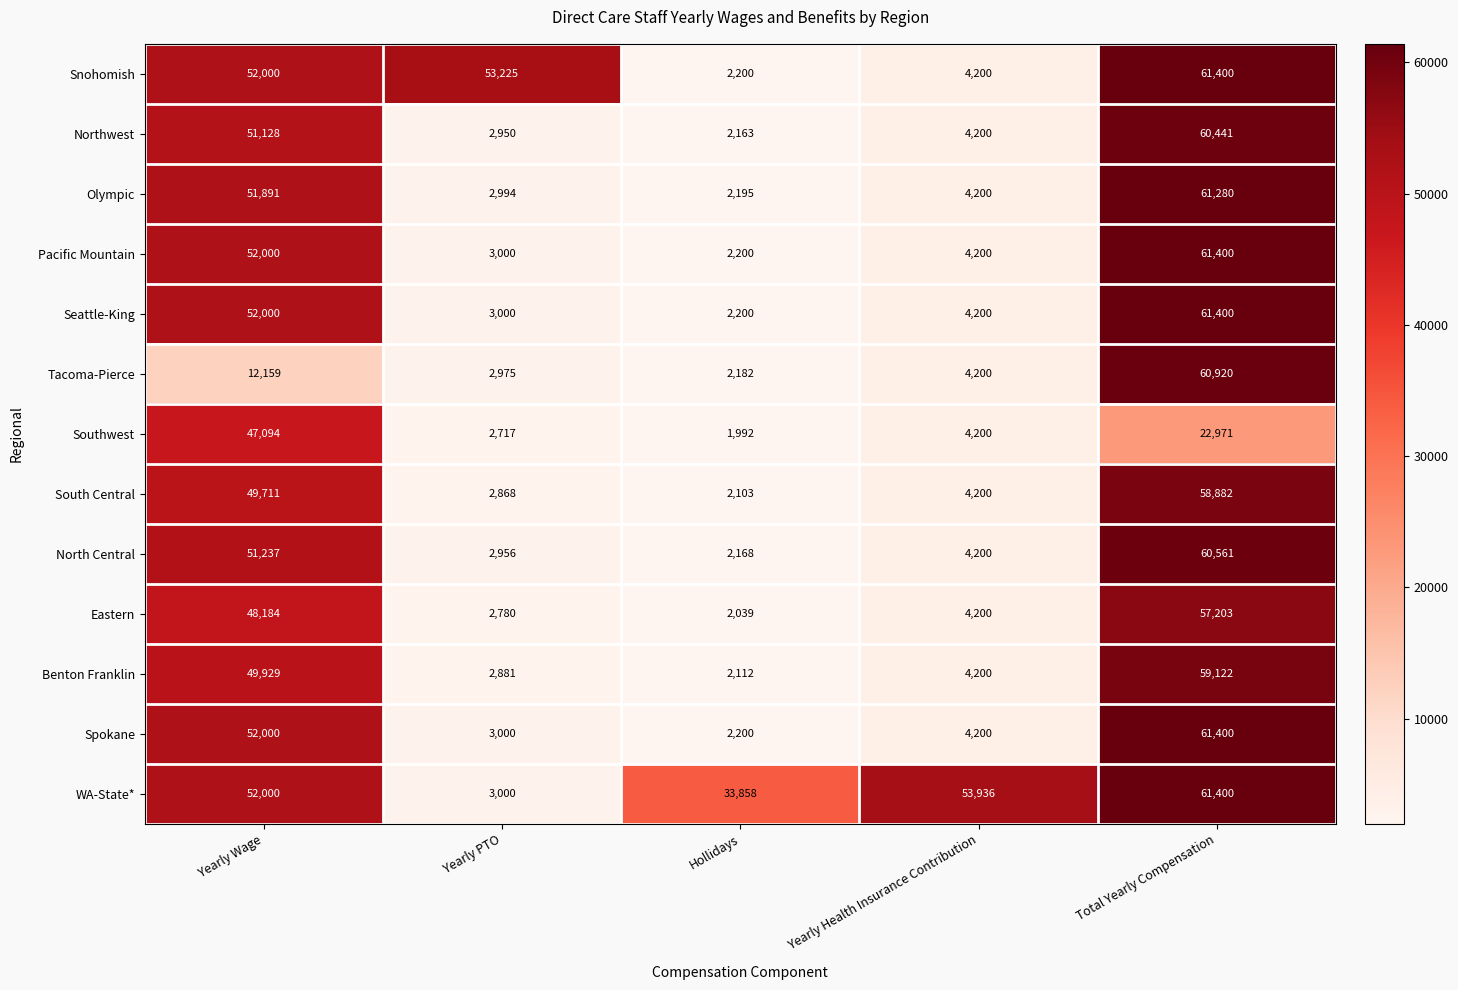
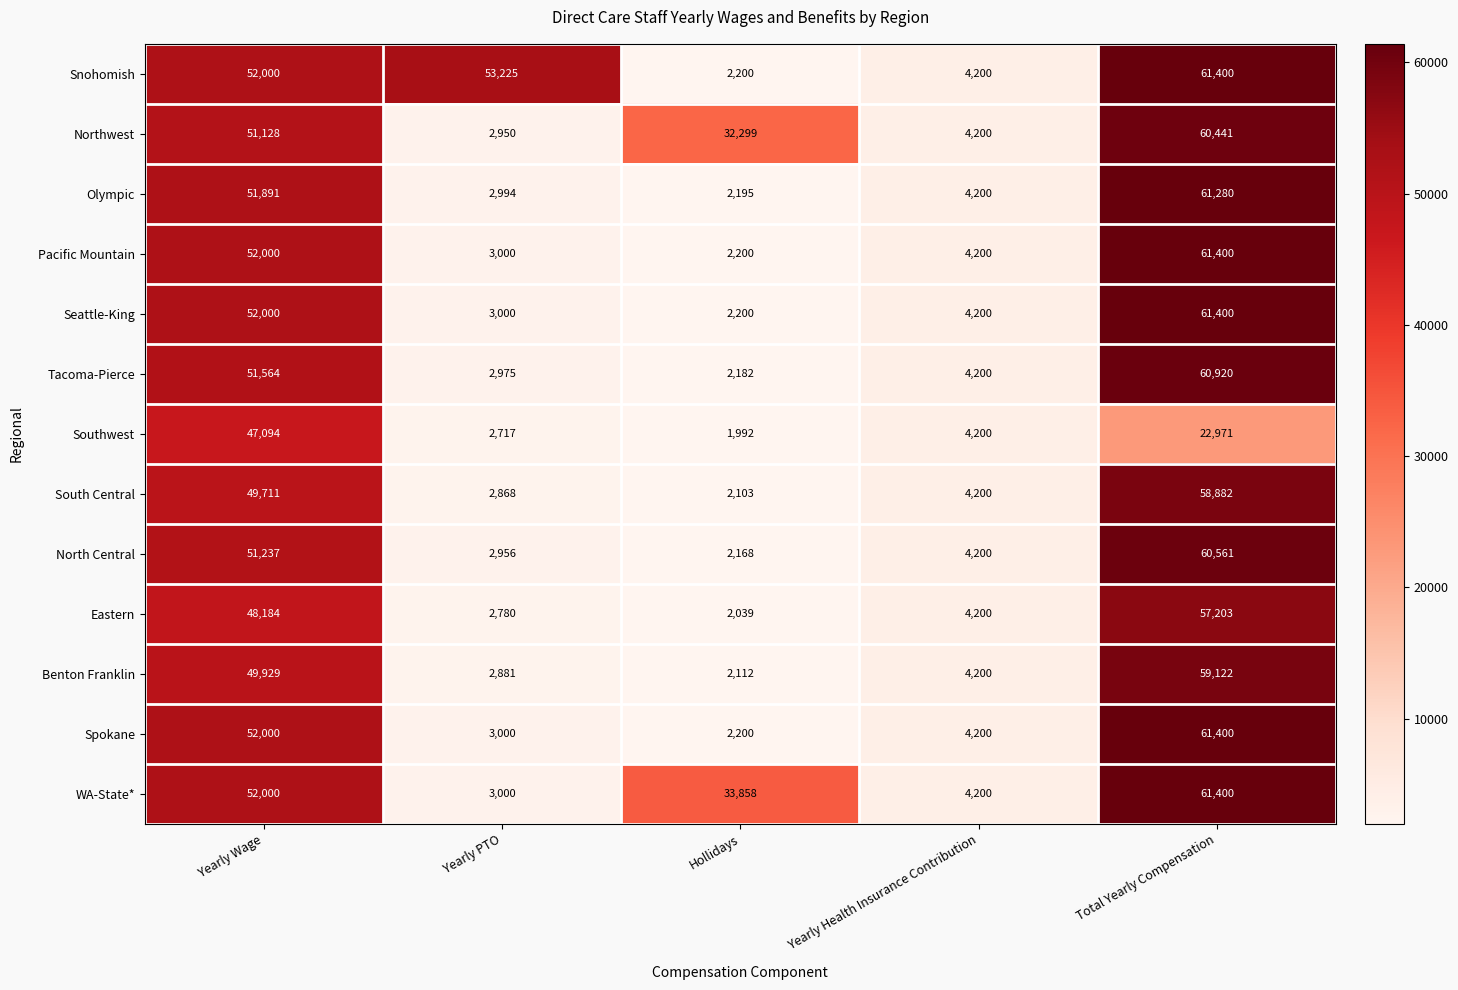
  {
    "Snohomish": {
      "Yearly Wage": "52,000",
      "Yearly PTO": "53,225",
      "Hollidays": "2,200",
      "Yearly Health Insurance Contribution": "4,200",
      "Total Yearly Compensation": "61,400"
    },
    "Northwest": {
      "Yearly Wage": "51,128",
      "Yearly PTO": "2,950",
-     "Hollidays": "2,163",
+     "Hollidays": "32,299",
      "Yearly Health Insurance Contribution": "4,200",
      "Total Yearly Compensation": "60,441"
    },
    "Olympic": {
      "Yearly Wage": "51,891",
      "Yearly PTO": "2,994",
      "Hollidays": "2,195",
      "Yearly Health Insurance Contribution": "4,200",
      "Total Yearly Compensation": "61,280"
    },
    "Pacific Mountain": {
      "Yearly Wage": "52,000",
      "Yearly PTO": "3,000",
      "Hollidays": "2,200",
      "Yearly Health Insurance Contribution": "4,200",
      "Total Yearly Compensation": "61,400"
    },
    "Seattle-King": {
      "Yearly Wage": "52,000",
      "Yearly PTO": "3,000",
      "Hollidays": "2,200",
      "Yearly Health Insurance Contribution": "4,200",
      "Total Yearly Compensation": "61,400"
    },
    "Tacoma-Pierce": {
-     "Yearly Wage": "12,159",
+     "Yearly Wage": "51,564",
      "Yearly PTO": "2,975",
      "Hollidays": "2,182",
      "Yearly Health Insurance Contribution": "4,200",
      "Total Yearly Compensation": "60,920"
    },
    "Southwest": {
      "Yearly Wage": "47,094",
      "Yearly PTO": "2,717",
      "Hollidays": "1,992",
      "Yearly Health Insurance Contribution": "4,200",
      "Total Yearly Compensation": "22,971"
    },
    "South Central": {
      "Yearly Wage": "49,711",
      "Yearly PTO": "2,868",
      "Hollidays": "2,103",
      "Yearly Health Insurance Contribution": "4,200",
      "Total Yearly Compensation": "58,882"
    },
    "North Central": {
      "Yearly Wage": "51,237",
      "Yearly PTO": "2,956",
      "Hollidays": "2,168",
      "Yearly Health Insurance Contribution": "4,200",
      "Total Yearly Compensation": "60,561"
    },
    "Eastern": {
      "Yearly Wage": "48,184",
      "Yearly PTO": "2,780",
      "Hollidays": "2,039",
      "Yearly Health Insurance Contribution": "4,200",
      "Total Yearly Compensation": "57,203"
    },
    "Benton Franklin": {
      "Yearly Wage": "49,929",
      "Yearly PTO": "2,881",
      "Hollidays": "2,112",
      "Yearly Health Insurance Contribution": "4,200",
      "Total Yearly Compensation": "59,122"
    },
    "Spokane": {
      "Yearly Wage": "52,000",
      "Yearly PTO": "3,000",
      "Hollidays": "2,200",
      "Yearly Health Insurance Contribution": "4,200",
      "Total Yearly Compensation": "61,400"
    },
    "WA-State*": {
      "Yearly Wage": "52,000",
      "Yearly PTO": "3,000",
      "Hollidays": "33,858",
-     "Yearly Health Insurance Contribution": "53,936",
+     "Yearly Health Insurance Contribution": "4,200",
      "Total Yearly Compensation": "61,400"
    }
  }
